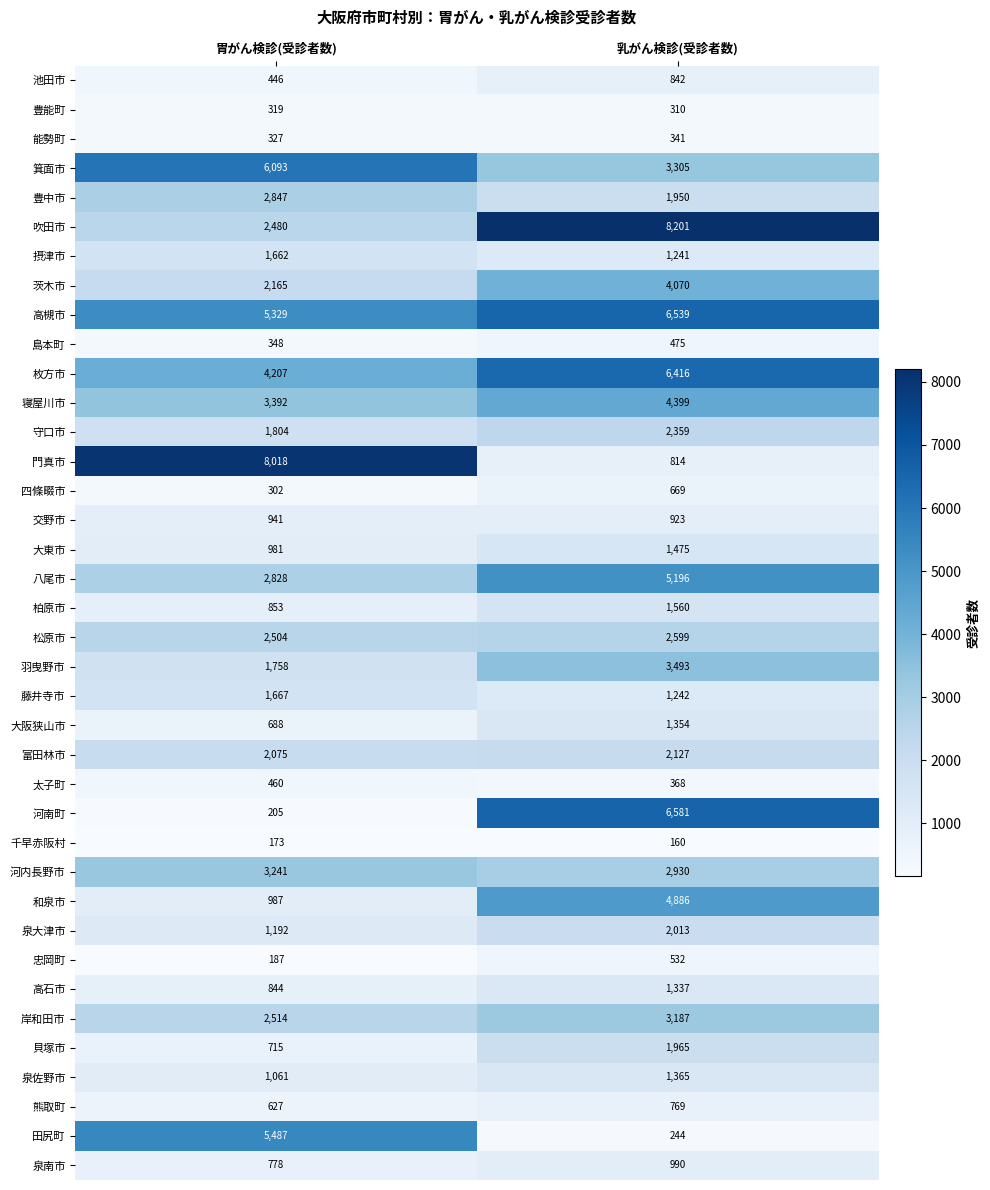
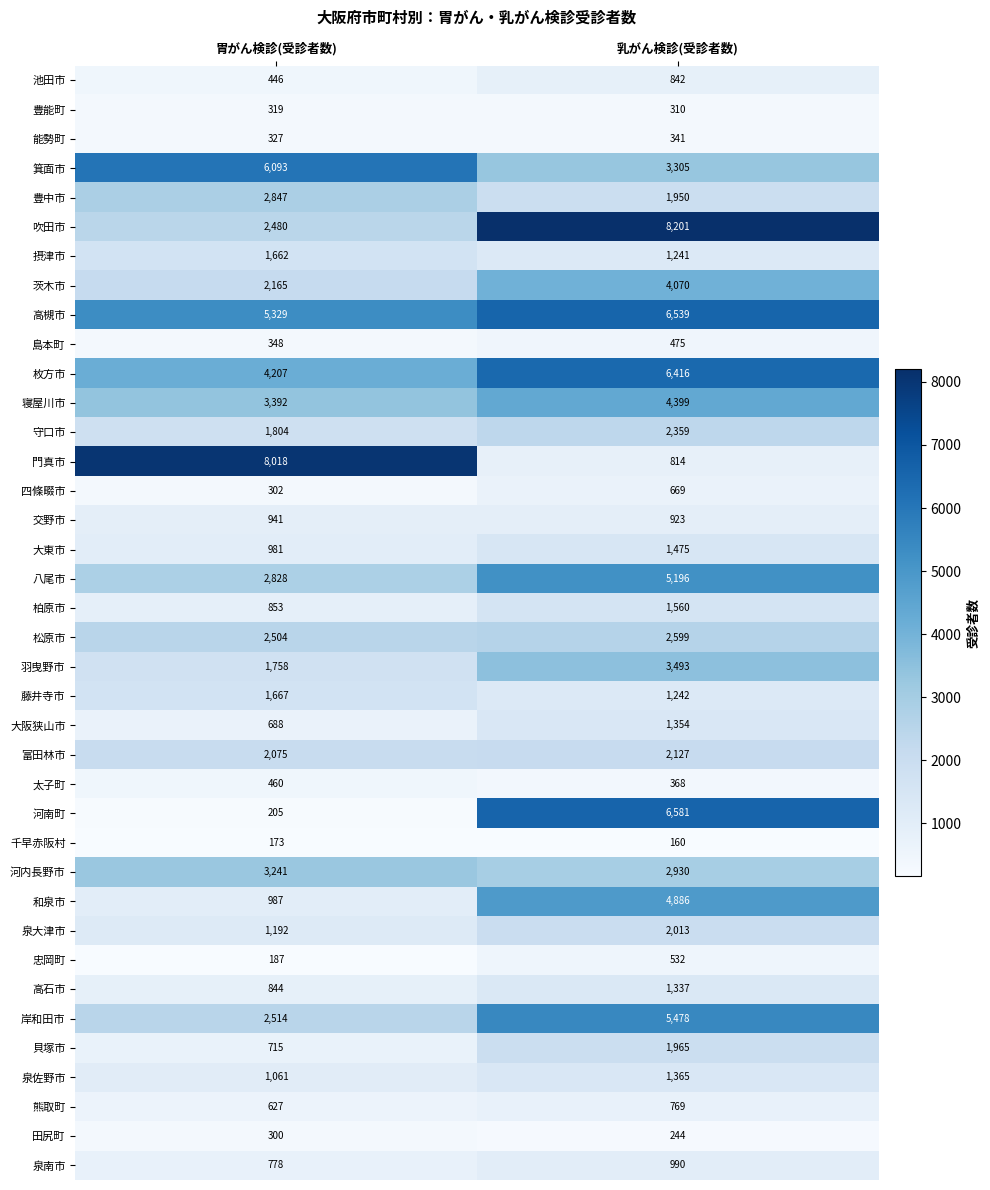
  {
    "池田市": {
      "胃がん検診(受診者数)": "446",
      "乳がん検診(受診者数)": "842"
    },
    "豊能町": {
      "胃がん検診(受診者数)": "319",
      "乳がん検診(受診者数)": "310"
    },
    "能勢町": {
      "胃がん検診(受診者数)": "327",
      "乳がん検診(受診者数)": "341"
    },
    "箕面市": {
      "胃がん検診(受診者数)": "6,093",
      "乳がん検診(受診者数)": "3,305"
    },
    "豊中市": {
      "胃がん検診(受診者数)": "2,847",
      "乳がん検診(受診者数)": "1,950"
    },
    "吹田市": {
      "胃がん検診(受診者数)": "2,480",
      "乳がん検診(受診者数)": "8,201"
    },
    "摂津市": {
      "胃がん検診(受診者数)": "1,662",
      "乳がん検診(受診者数)": "1,241"
    },
    "茨木市": {
      "胃がん検診(受診者数)": "2,165",
      "乳がん検診(受診者数)": "4,070"
    },
    "高槻市": {
      "胃がん検診(受診者数)": "5,329",
      "乳がん検診(受診者数)": "6,539"
    },
    "島本町": {
      "胃がん検診(受診者数)": "348",
      "乳がん検診(受診者数)": "475"
    },
    "枚方市": {
      "胃がん検診(受診者数)": "4,207",
      "乳がん検診(受診者数)": "6,416"
    },
    "寝屋川市": {
      "胃がん検診(受診者数)": "3,392",
      "乳がん検診(受診者数)": "4,399"
    },
    "守口市": {
      "胃がん検診(受診者数)": "1,804",
      "乳がん検診(受診者数)": "2,359"
    },
    "門真市": {
      "胃がん検診(受診者数)": "8,018",
      "乳がん検診(受診者数)": "814"
    },
    "四條畷市": {
      "胃がん検診(受診者数)": "302",
      "乳がん検診(受診者数)": "669"
    },
    "交野市": {
      "胃がん検診(受診者数)": "941",
      "乳がん検診(受診者数)": "923"
    },
    "大東市": {
      "胃がん検診(受診者数)": "981",
      "乳がん検診(受診者数)": "1,475"
    },
    "八尾市": {
      "胃がん検診(受診者数)": "2,828",
      "乳がん検診(受診者数)": "5,196"
    },
    "柏原市": {
      "胃がん検診(受診者数)": "853",
      "乳がん検診(受診者数)": "1,560"
    },
    "松原市": {
      "胃がん検診(受診者数)": "2,504",
      "乳がん検診(受診者数)": "2,599"
    },
    "羽曳野市": {
      "胃がん検診(受診者数)": "1,758",
      "乳がん検診(受診者数)": "3,493"
    },
    "藤井寺市": {
      "胃がん検診(受診者数)": "1,667",
      "乳がん検診(受診者数)": "1,242"
    },
    "大阪狭山市": {
      "胃がん検診(受診者数)": "688",
      "乳がん検診(受診者数)": "1,354"
    },
    "富田林市": {
      "胃がん検診(受診者数)": "2,075",
      "乳がん検診(受診者数)": "2,127"
    },
    "太子町": {
      "胃がん検診(受診者数)": "460",
      "乳がん検診(受診者数)": "368"
    },
    "河南町": {
      "胃がん検診(受診者数)": "205",
      "乳がん検診(受診者数)": "6,581"
    },
    "千早赤阪村": {
      "胃がん検診(受診者数)": "173",
      "乳がん検診(受診者数)": "160"
    },
    "河内長野市": {
      "胃がん検診(受診者数)": "3,241",
      "乳がん検診(受診者数)": "2,930"
    },
    "和泉市": {
      "胃がん検診(受診者数)": "987",
      "乳がん検診(受診者数)": "4,886"
    },
    "泉大津市": {
      "胃がん検診(受診者数)": "1,192",
      "乳がん検診(受診者数)": "2,013"
    },
    "忠岡町": {
      "胃がん検診(受診者数)": "187",
      "乳がん検診(受診者数)": "532"
    },
    "高石市": {
      "胃がん検診(受診者数)": "844",
      "乳がん検診(受診者数)": "1,337"
    },
    "岸和田市": {
      "胃がん検診(受診者数)": "2,514",
-     "乳がん検診(受診者数)": "3,187"
+     "乳がん検診(受診者数)": "5,478"
    },
    "貝塚市": {
      "胃がん検診(受診者数)": "715",
      "乳がん検診(受診者数)": "1,965"
    },
    "泉佐野市": {
      "胃がん検診(受診者数)": "1,061",
      "乳がん検診(受診者数)": "1,365"
    },
    "熊取町": {
      "胃がん検診(受診者数)": "627",
      "乳がん検診(受診者数)": "769"
    },
    "田尻町": {
-     "胃がん検診(受診者数)": "5,487",
+     "胃がん検診(受診者数)": "300",
      "乳がん検診(受診者数)": "244"
    },
    "泉南市": {
      "胃がん検診(受診者数)": "778",
      "乳がん検診(受診者数)": "990"
    }
  }
